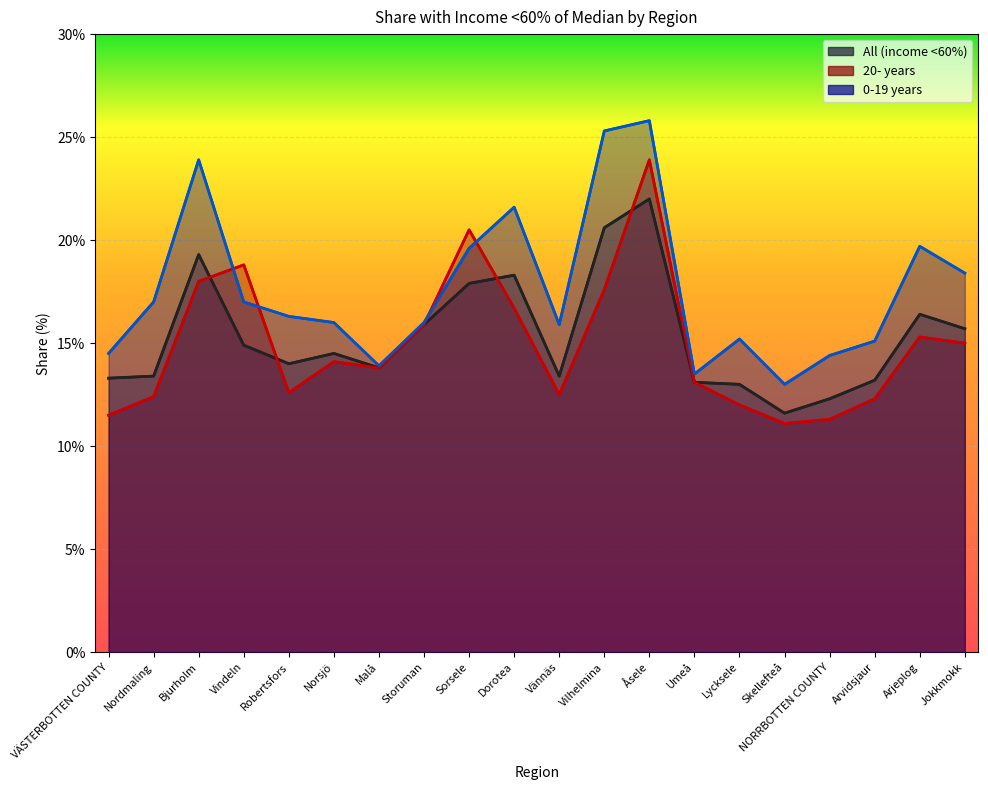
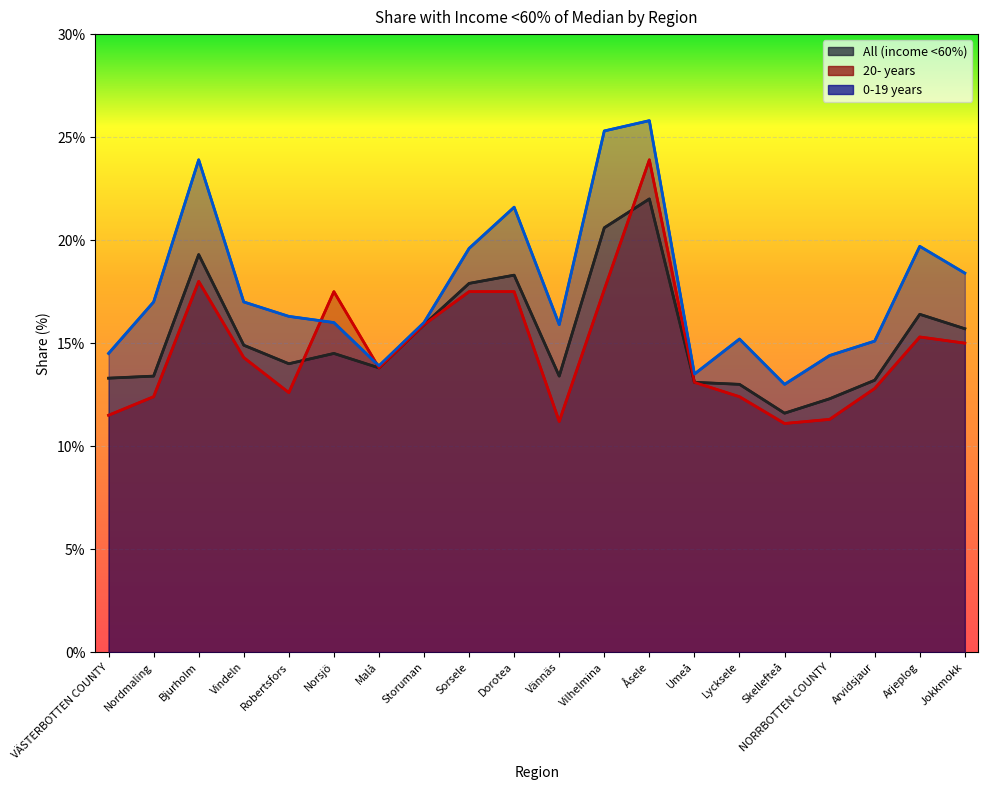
  {
    "20- years": {
      "VÄSTERBOTTEN COUNTY": "11.5%",
      "Nordmaling": "12.4%",
      "Bjurholm": "18.0%",
-     "Vindeln": "18.8%",
+     "Vindeln": "14.3%",
      "Robertsfors": "12.6%",
-     "Norsjö": "14.1%",
-     "Sorsele": "20.5%",
-     "Dorotea": "16.7%",
-     "Vännäs": "12.5%",
+     "Norsjö": "17.5%",
+     "Sorsele": "17.5%",
+     "Dorotea": "17.5%",
+     "Vännäs": "11.2%",
      "Vilhelmina": "17.6%",
      "Åsele": "23.9%",
-     "Lycksele": "12.0%",
+     "Lycksele": "12.4%",
      "Skellefteå": "11.1%",
      "NORRBOTTEN COUNTY": "11.3%",
-     "Arvidsjaur": "12.3%",
+     "Arvidsjaur": "12.8%",
      "Arjeplog": "15.3%",
      "Jokkmokk": "15.0%"
    }
  }
